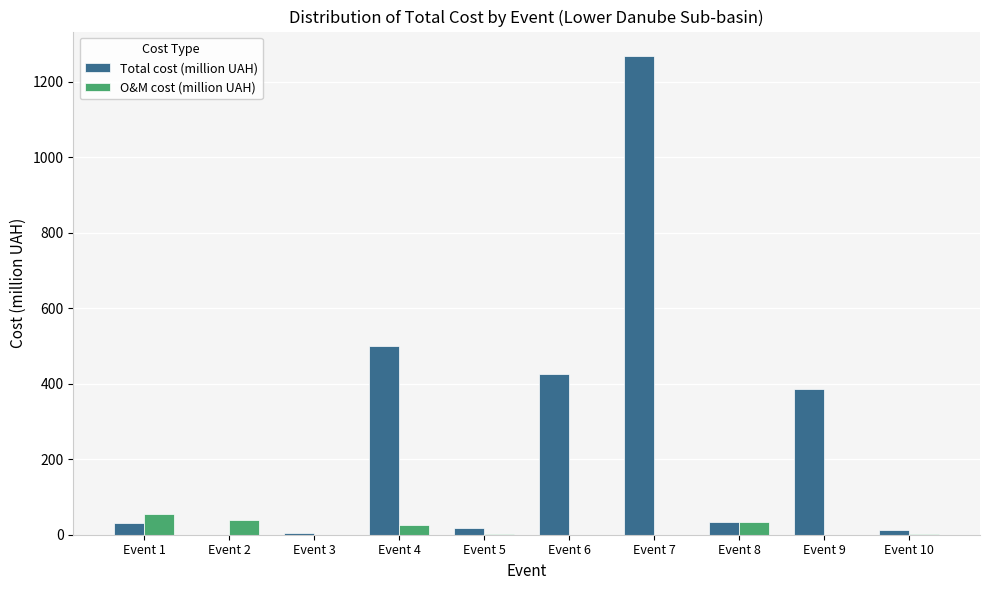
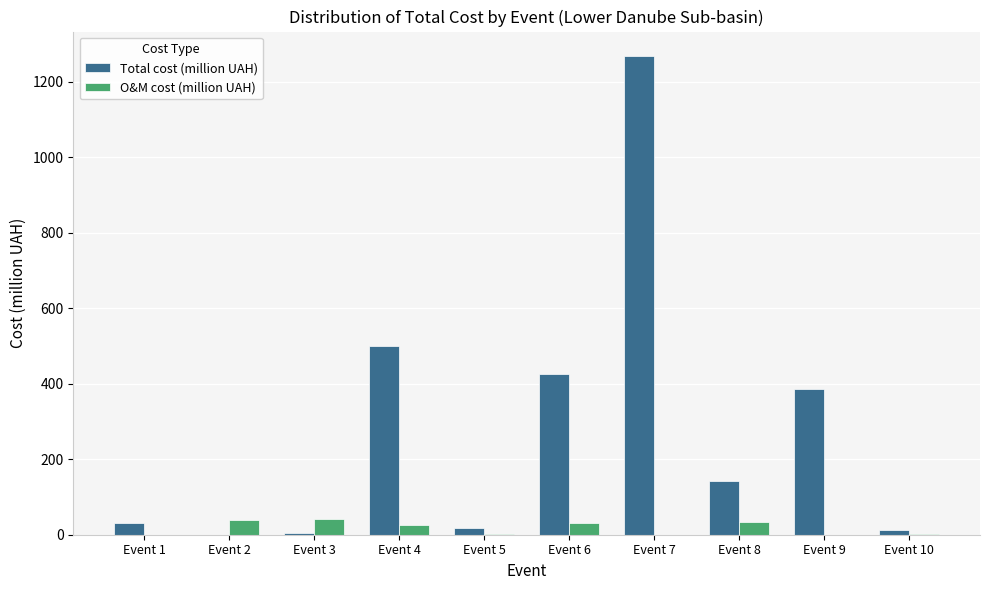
  {
    "Total cost (million UAH)": {
      "Event 1": 30,
      "Event 4": 500,
      "Event 5": 20,
      "Event 6": 430,
      "Event 7": 1270,
-     "Event 8": 30,
+     "Event 8": 140,
      "Event 9": 390,
      "Event 10": 10
    },
    "O&M cost (million UAH)": {
-     "Event 1": 50,
+     "Event 1": 0,
      "Event 2": 40,
-     "Event 3": 0,
+     "Event 3": 40,
      "Event 4": 30,
-     "Event 6": 0,
+     "Event 6": 30,
      "Event 7": 0,
      "Event 8": 30,
      "Event 9": 0
    }
  }
